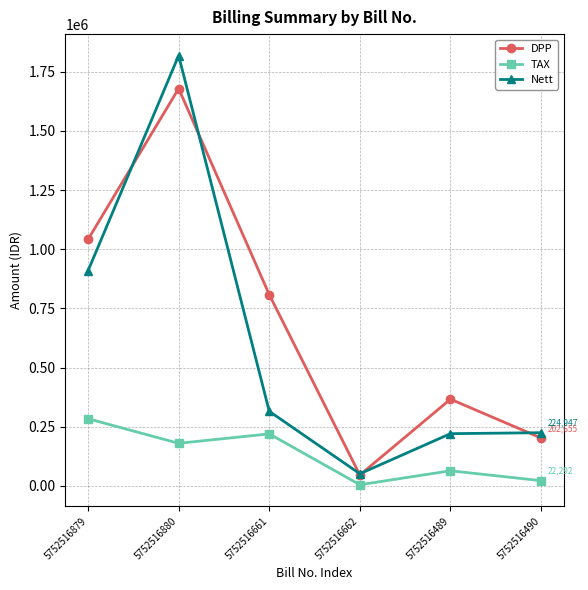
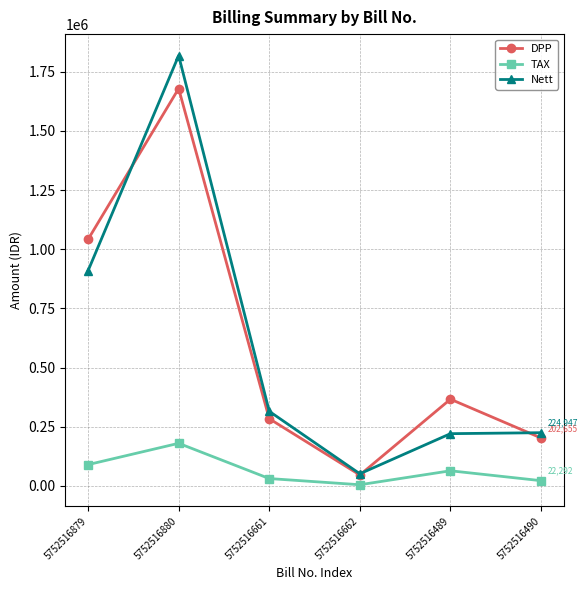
  {
    "DPP": {
      "5752516879": 1040000,
      "5752516880": 1680000,
-     "5752516661": 810000,
+     "5752516661": 280000,
      "5752516489": 370000
    },
    "TAX": {
-     "5752516879": 280000,
+     "5752516879": 90000,
      "5752516880": 180000,
-     "5752516661": 220000,
+     "5752516661": 30000,
      "5752516662": 10000,
      "5752516489": 60000
    },
    "Nett": {
      "5752516879": 910000,
      "5752516880": 1820000,
      "5752516661": 320000,
      "5752516489": 220000
    }
  }
